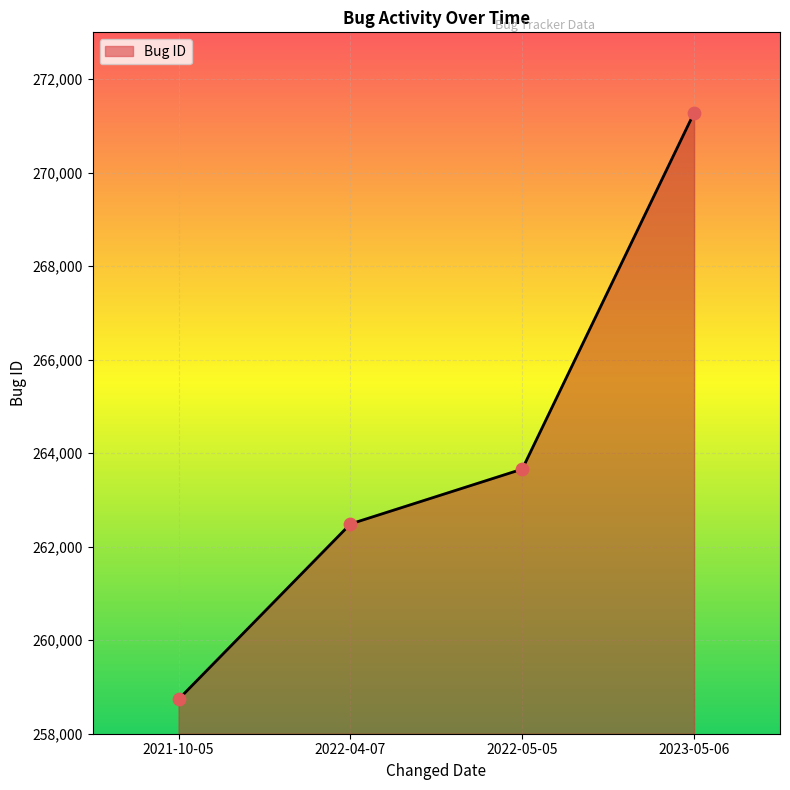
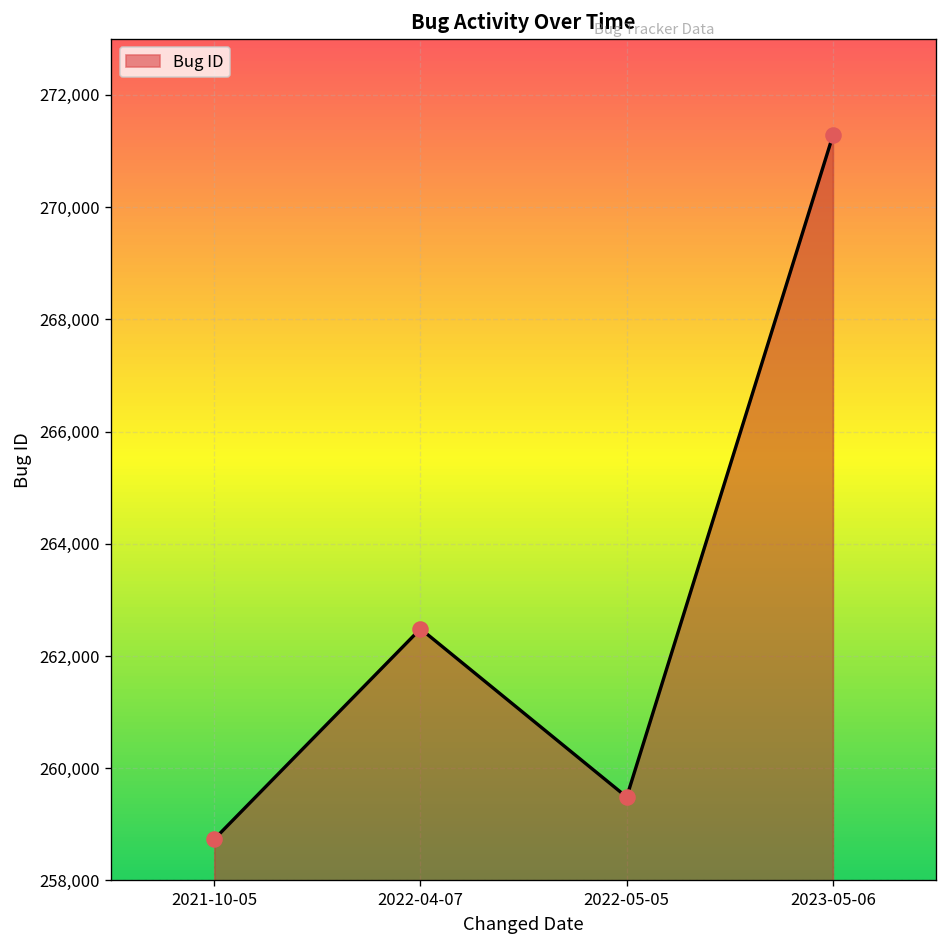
  {
    "2021-10-05": "258,700",
    "2022-04-07": "262,500",
-   "2022-05-05": "263,700",
+   "2022-05-05": "259,500",
    "2023-05-06": "271,300"
  }
